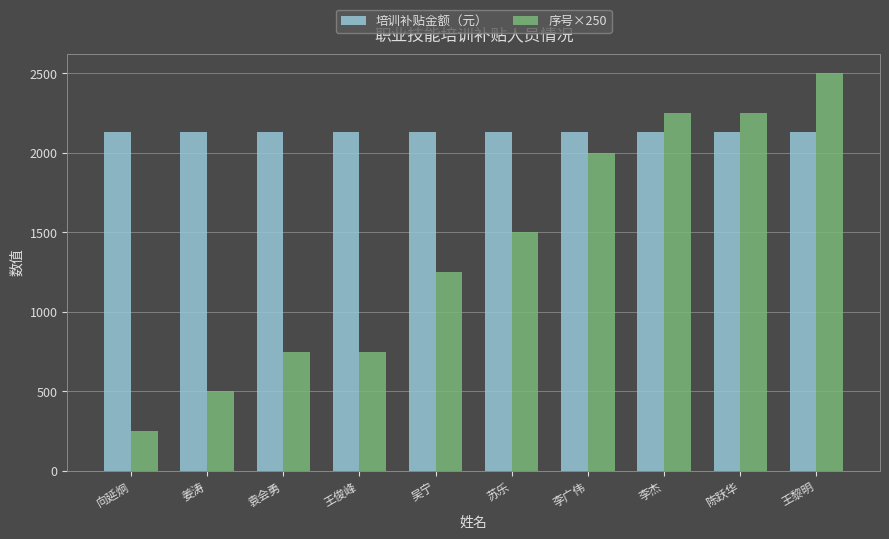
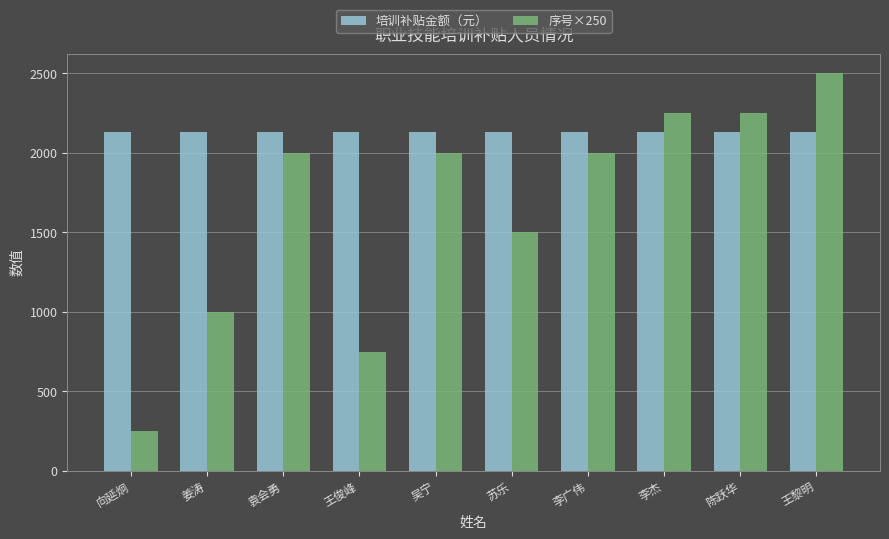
  {
    "培训补贴金额（元）": {
      "向延炯": 2130,
      "姜涛": 2130,
      "袁会勇": 2130,
      "王俊峰": 2130,
      "吴宁": 2130,
      "苏乐": 2130,
      "李广伟": 2130,
      "李杰": 2130,
      "陈跃华": 2130,
      "王黎明": 2130
    },
    "序号×250": {
      "向延炯": 250,
-     "姜涛": 500,
-     "袁会勇": 750,
+     "姜涛": 1000,
+     "袁会勇": 2000,
      "王俊峰": 750,
-     "吴宁": 1250,
+     "吴宁": 2000,
      "苏乐": 1500,
      "李广伟": 2000,
      "李杰": 2250,
      "陈跃华": 2250,
      "王黎明": 2500
    }
  }
